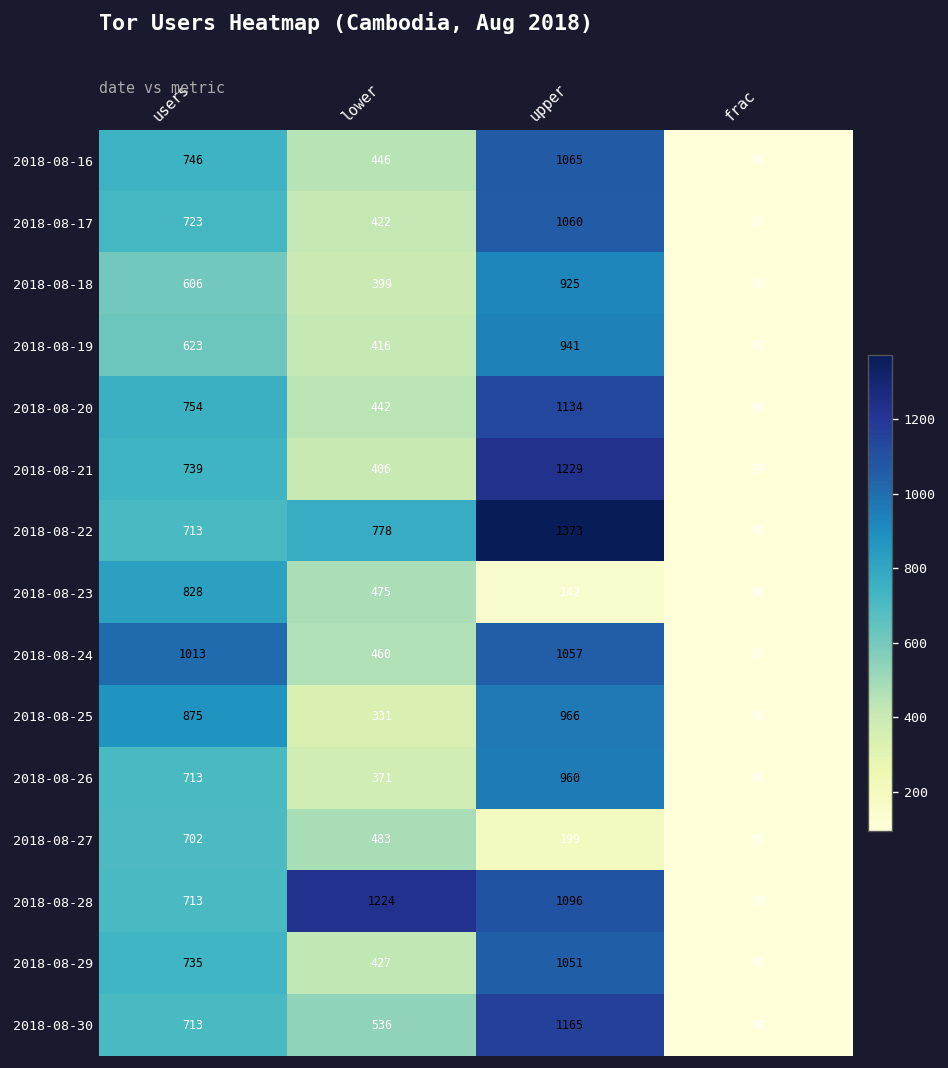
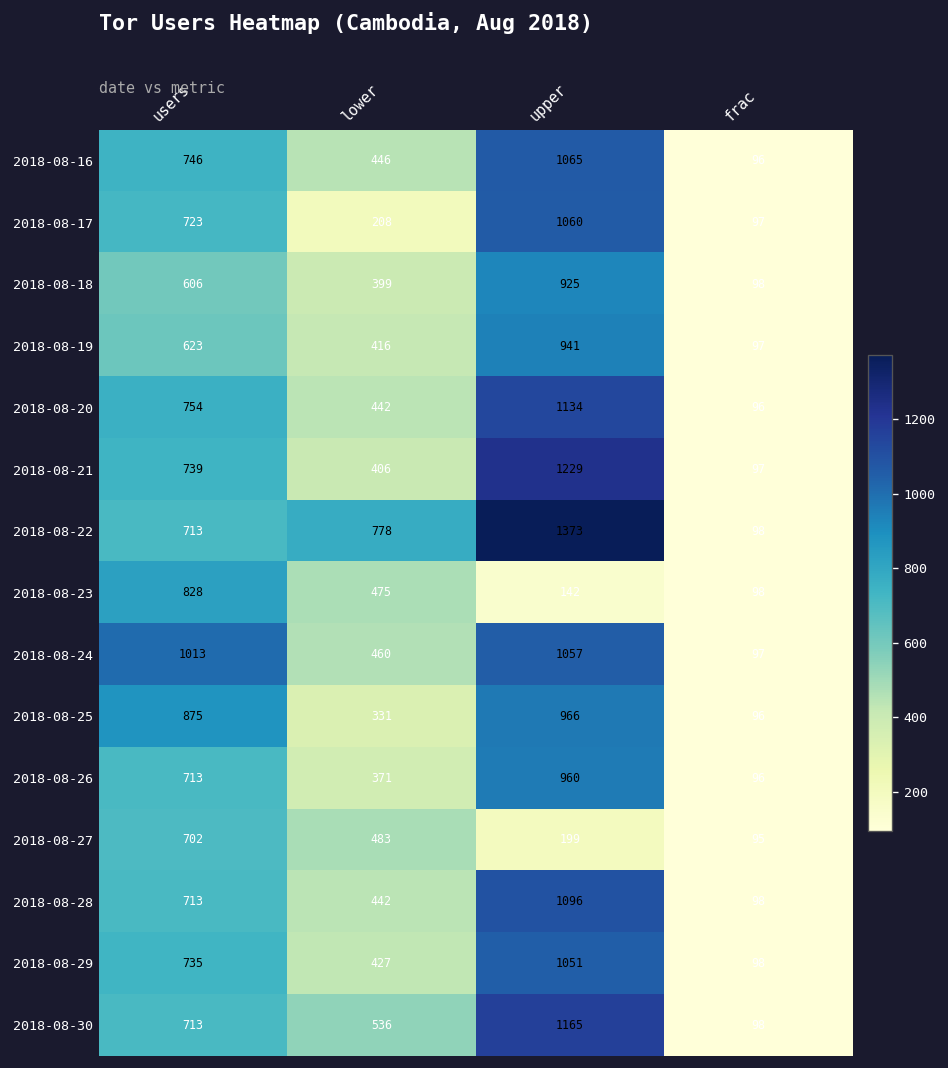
  {
    "2018-08-16": {
      "users": 746,
      "lower": 446,
      "upper": 1065
    },
    "2018-08-17": {
      "users": 723,
-     "lower": 422,
+     "lower": 208,
      "upper": 1060
    },
    "2018-08-18": {
      "users": 606,
      "lower": 399,
      "upper": 925
    },
    "2018-08-19": {
      "users": 623,
      "lower": 416,
      "upper": 941
    },
    "2018-08-20": {
      "users": 754,
      "lower": 442,
      "upper": 1134
    },
    "2018-08-21": {
      "users": 739,
      "lower": 406,
      "upper": 1229
    },
    "2018-08-22": {
      "users": 713,
      "lower": 778,
      "upper": 1373
    },
    "2018-08-23": {
      "users": 828,
      "lower": 475,
      "upper": 142
    },
    "2018-08-24": {
      "users": 1013,
      "lower": 460,
      "upper": 1057
    },
    "2018-08-25": {
      "users": 875,
      "lower": 331,
      "upper": 966
    },
    "2018-08-26": {
      "users": 713,
      "lower": 371,
      "upper": 960
    },
    "2018-08-27": {
      "users": 702,
      "lower": 483,
      "upper": 199
    },
    "2018-08-28": {
      "users": 713,
-     "lower": 1224,
+     "lower": 442,
      "upper": 1096
    },
    "2018-08-29": {
      "users": 735,
      "lower": 427,
      "upper": 1051
    },
    "2018-08-30": {
      "users": 713,
      "lower": 536,
      "upper": 1165
    }
  }
